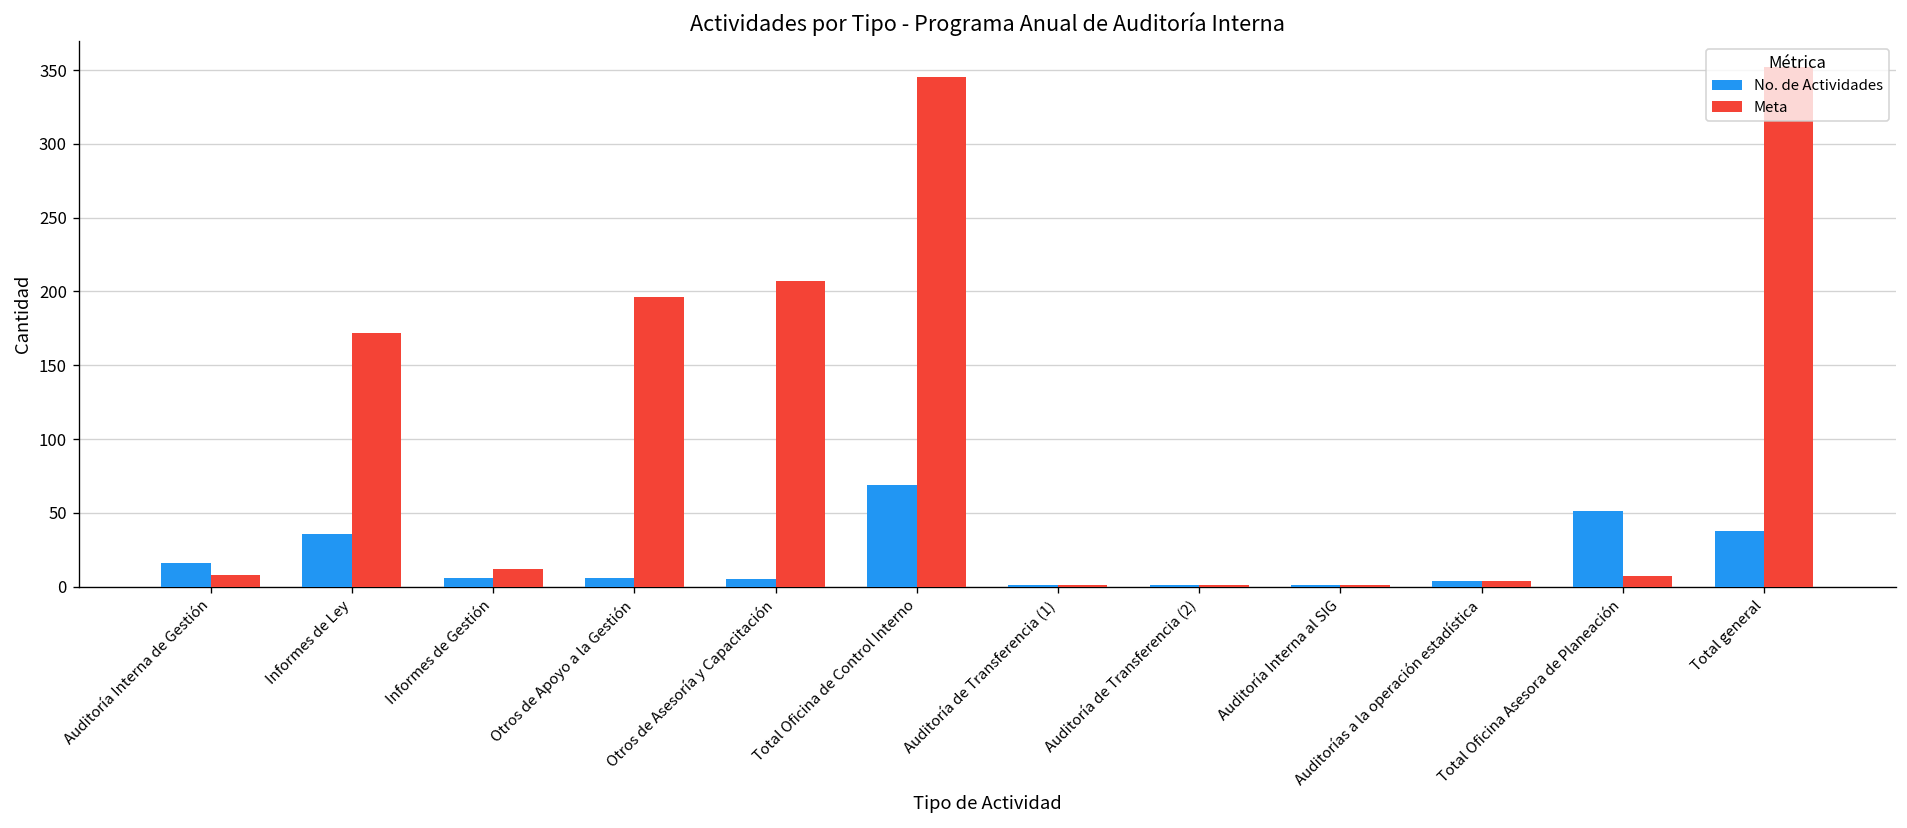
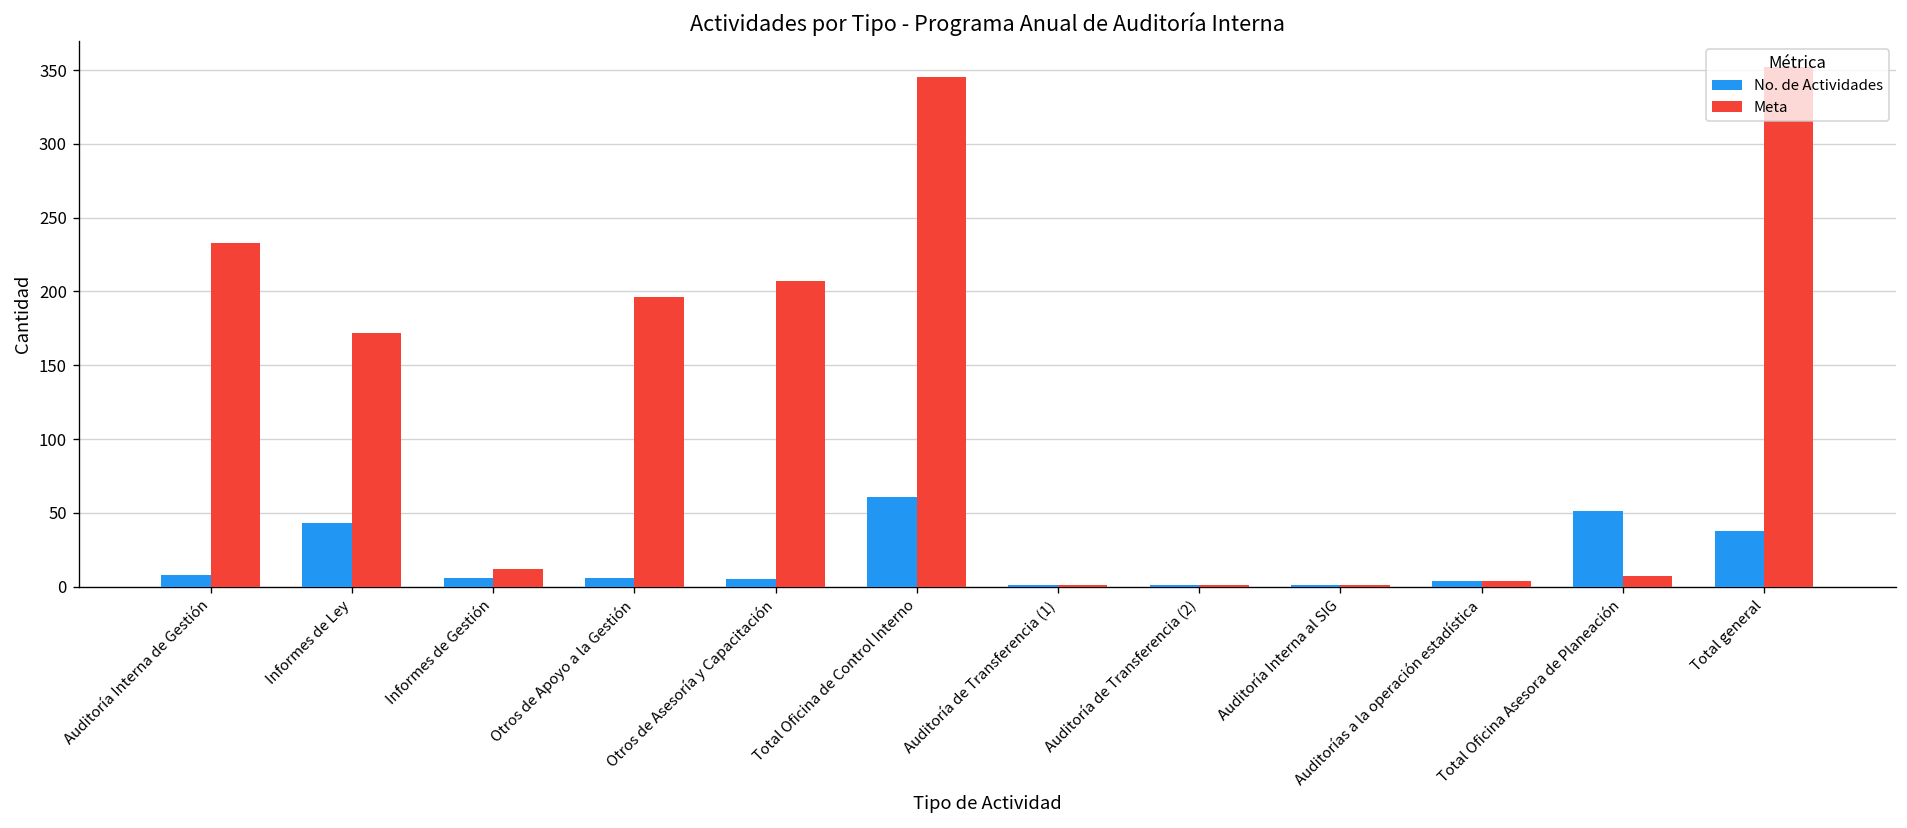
  {
    "No. de Actividades": {
-     "Auditoría Interna de Gestión": 16,
-     "Informes de Ley": 36,
+     "Auditoría Interna de Gestión": 8,
+     "Informes de Ley": 43,
      "Informes de Gestión": 6,
      "Otros de Apoyo a la Gestión": 6,
      "Otros de Asesoría y Capacitación": 5,
-     "Total Oficina de Control Interno": 69,
+     "Total Oficina de Control Interno": 61,
      "Auditorías a la operación estadística": 4,
      "Total Oficina Asesora de Planeación": 51,
      "Total general": 38
    },
    "Meta": {
-     "Auditoría Interna de Gestión": 8,
+     "Auditoría Interna de Gestión": 233,
      "Informes de Ley": 172,
      "Informes de Gestión": 12,
      "Otros de Apoyo a la Gestión": 196,
      "Otros de Asesoría y Capacitación": 207,
      "Total Oficina de Control Interno": 345,
      "Auditorías a la operación estadística": 4,
      "Total Oficina Asesora de Planeación": 7
    }
  }
